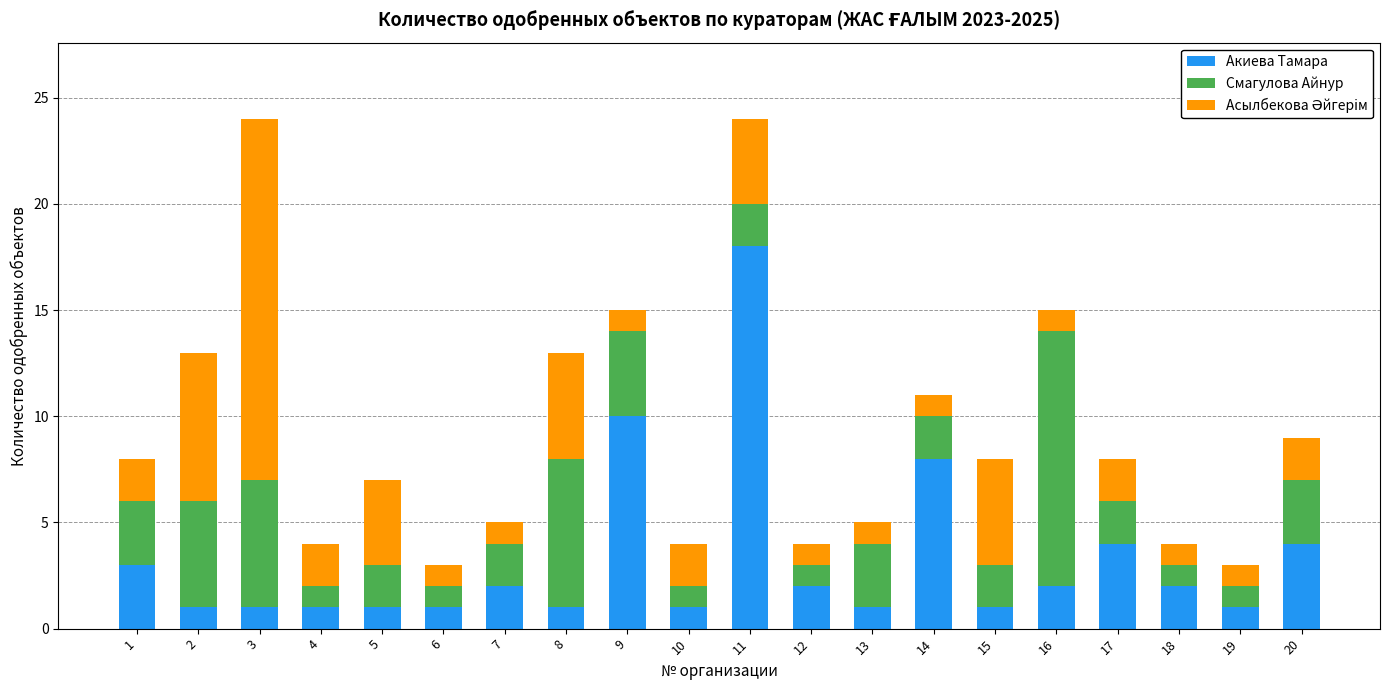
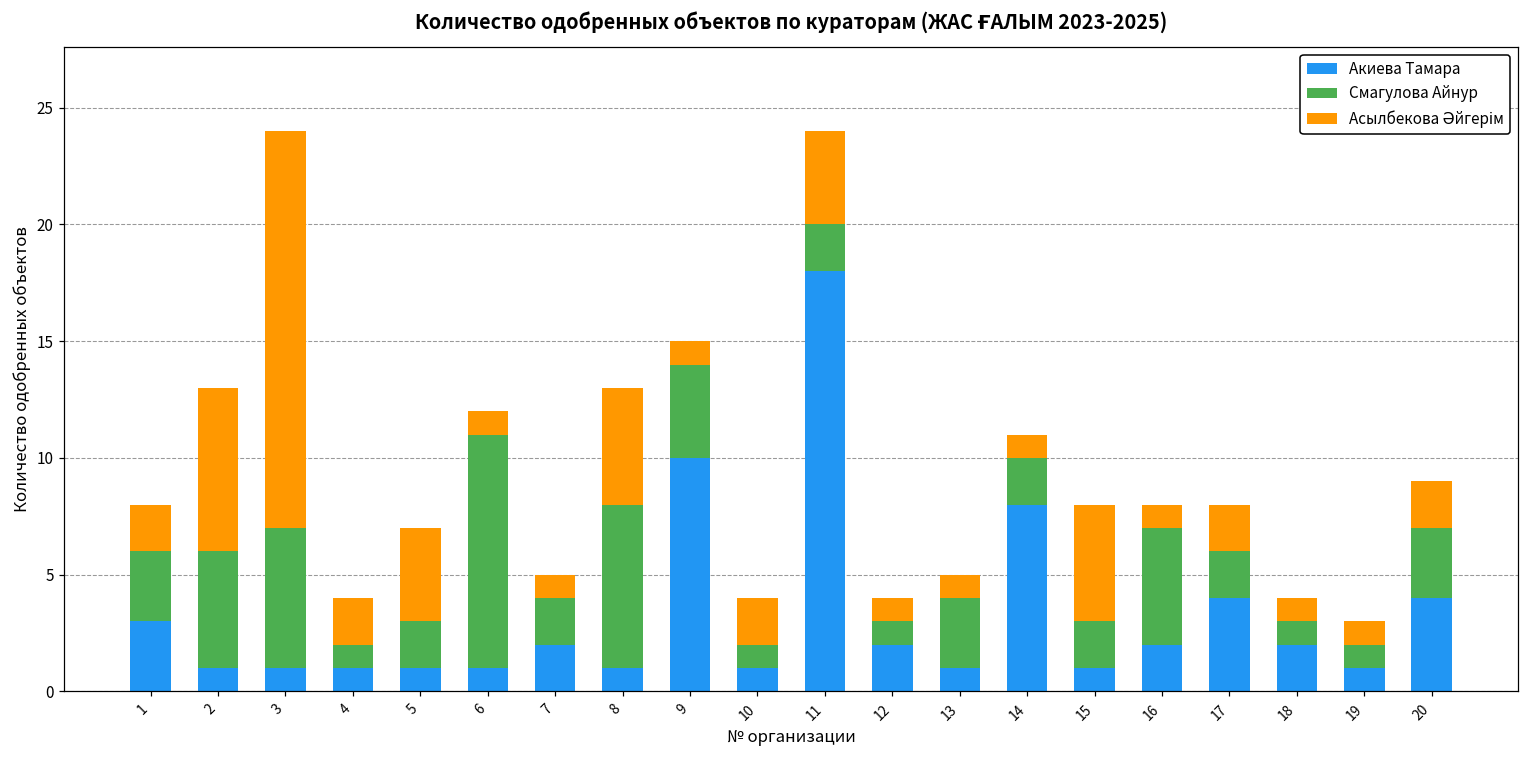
  {
    "Акиева Тамара": {
      "1": 3,
      "2": 1,
      "3": 1,
      "4": 1,
      "5": 1,
      "6": 1,
      "7": 2,
      "8": 1,
      "9": 10,
      "10": 1,
      "11": 18,
      "12": 2,
      "13": 1,
      "14": 8,
      "15": 1,
      "16": 2,
      "17": 4,
      "18": 2,
      "19": 1,
      "20": 4
    },
    "Смагулова Айнур": {
      "1": 3,
      "2": 5,
      "3": 6,
      "4": 1,
      "5": 2,
-     "6": 1,
+     "6": 10,
      "7": 2,
      "8": 7,
      "9": 4,
      "10": 1,
      "11": 2,
      "12": 1,
      "13": 3,
      "14": 2,
      "15": 2,
-     "16": 12,
+     "16": 5,
      "17": 2,
      "18": 1,
      "19": 1,
      "20": 3
    },
    "Асылбекова Әйгерім": {
      "1": 2,
      "2": 7,
      "3": 17,
      "4": 2,
      "5": 4,
      "6": 1,
      "7": 1,
      "8": 5,
      "9": 1,
      "10": 2,
      "11": 4,
      "12": 1,
      "13": 1,
      "14": 1,
      "15": 5,
      "16": 1,
      "17": 2,
      "18": 1,
      "19": 1,
      "20": 2
    }
  }
